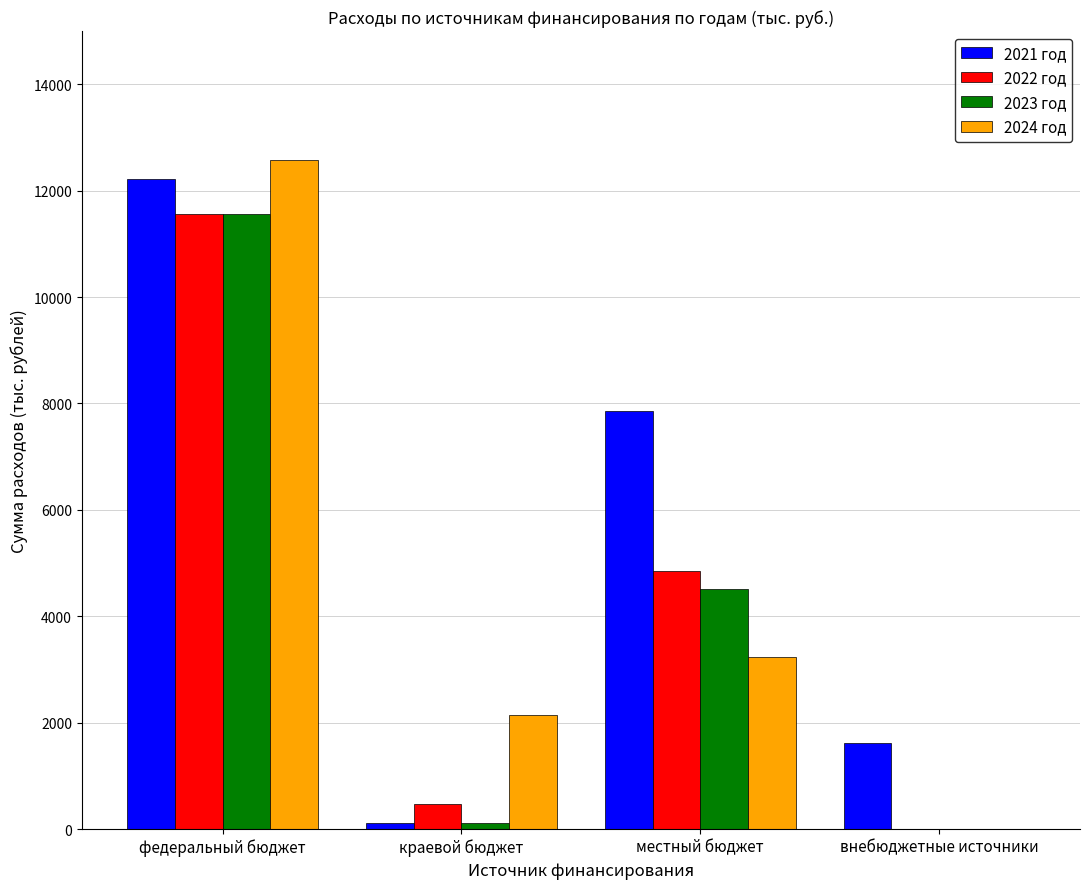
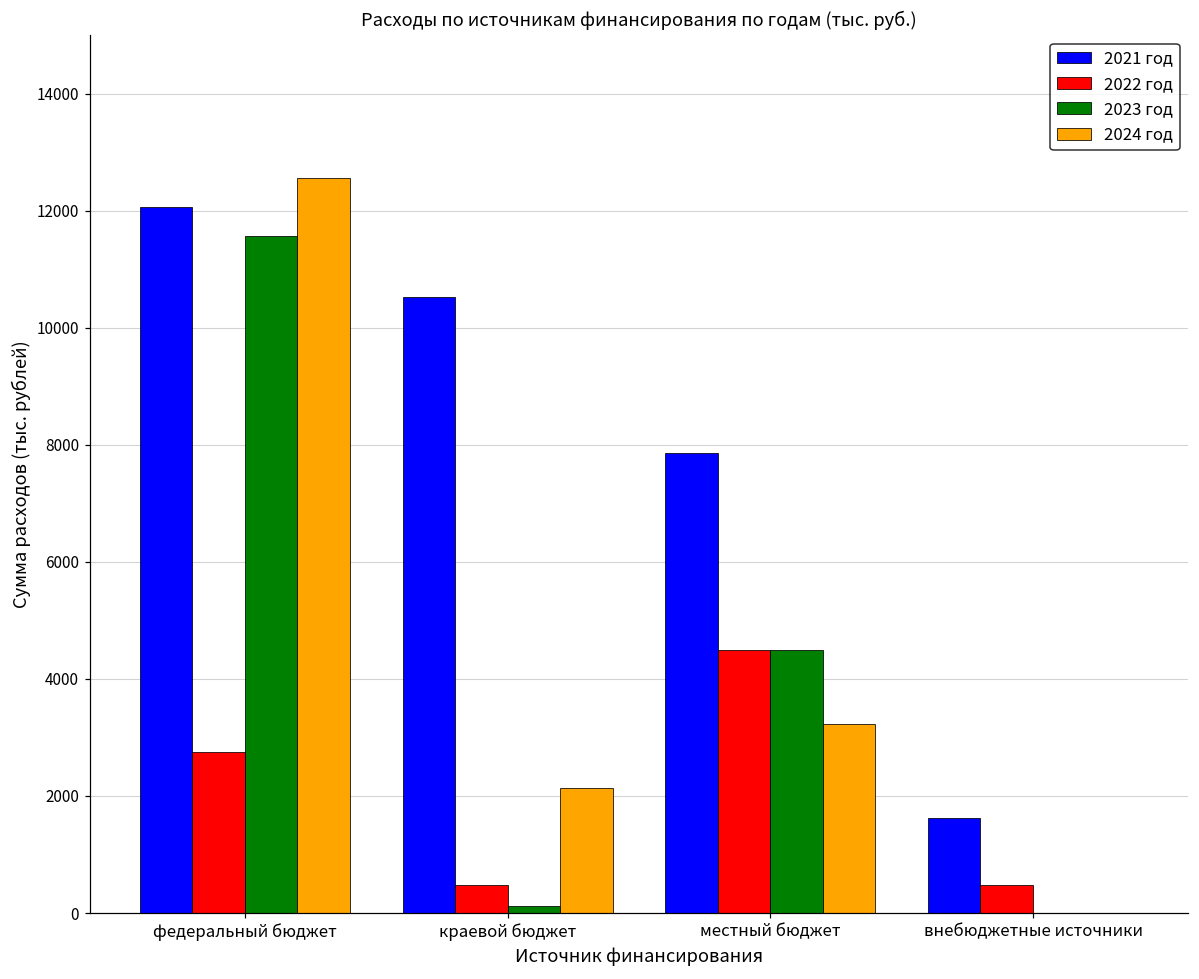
  {
    "2021 год": {
-     "федеральный бюджет": 12200,
-     "краевой бюджет": 100,
+     "федеральный бюджет": 12100,
+     "краевой бюджет": 10500,
      "местный бюджет": 7900,
      "внебюджетные источники": 1600
    },
    "2022 год": {
-     "федеральный бюджет": 11600,
+     "федеральный бюджет": 2700,
      "краевой бюджет": 500,
-     "местный бюджет": 4900,
-     "внебюджетные источники": 0
+     "местный бюджет": 4500,
+     "внебюджетные источники": 500
    },
    "2023 год": {
      "федеральный бюджет": 11600,
      "краевой бюджет": 100,
      "местный бюджет": 4500,
      "внебюджетные источники": 0
    },
    "2024 год": {
      "федеральный бюджет": 12600,
      "краевой бюджет": 2100,
      "местный бюджет": 3200,
      "внебюджетные источники": 0
    }
  }
